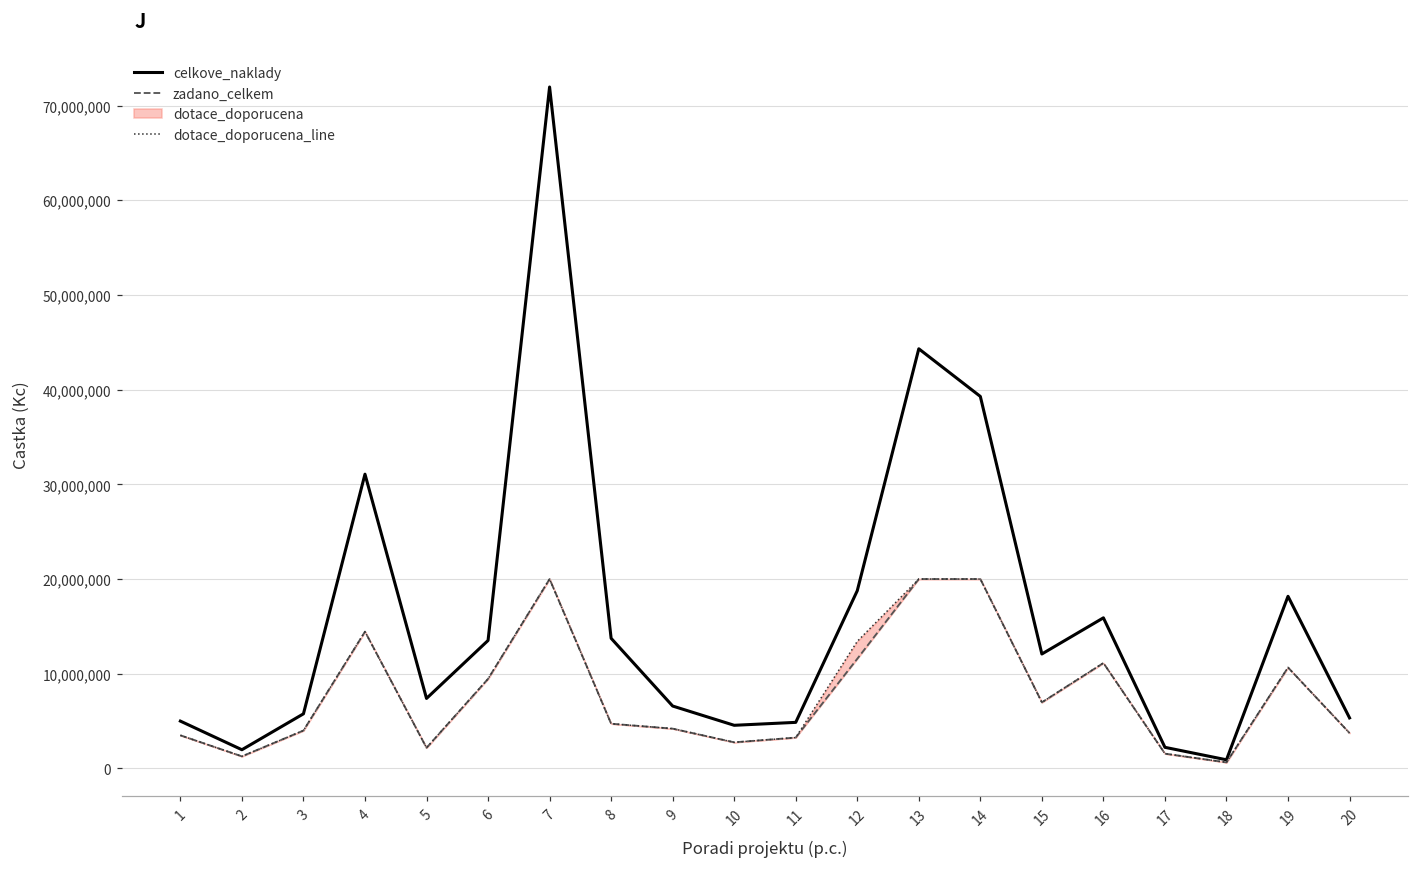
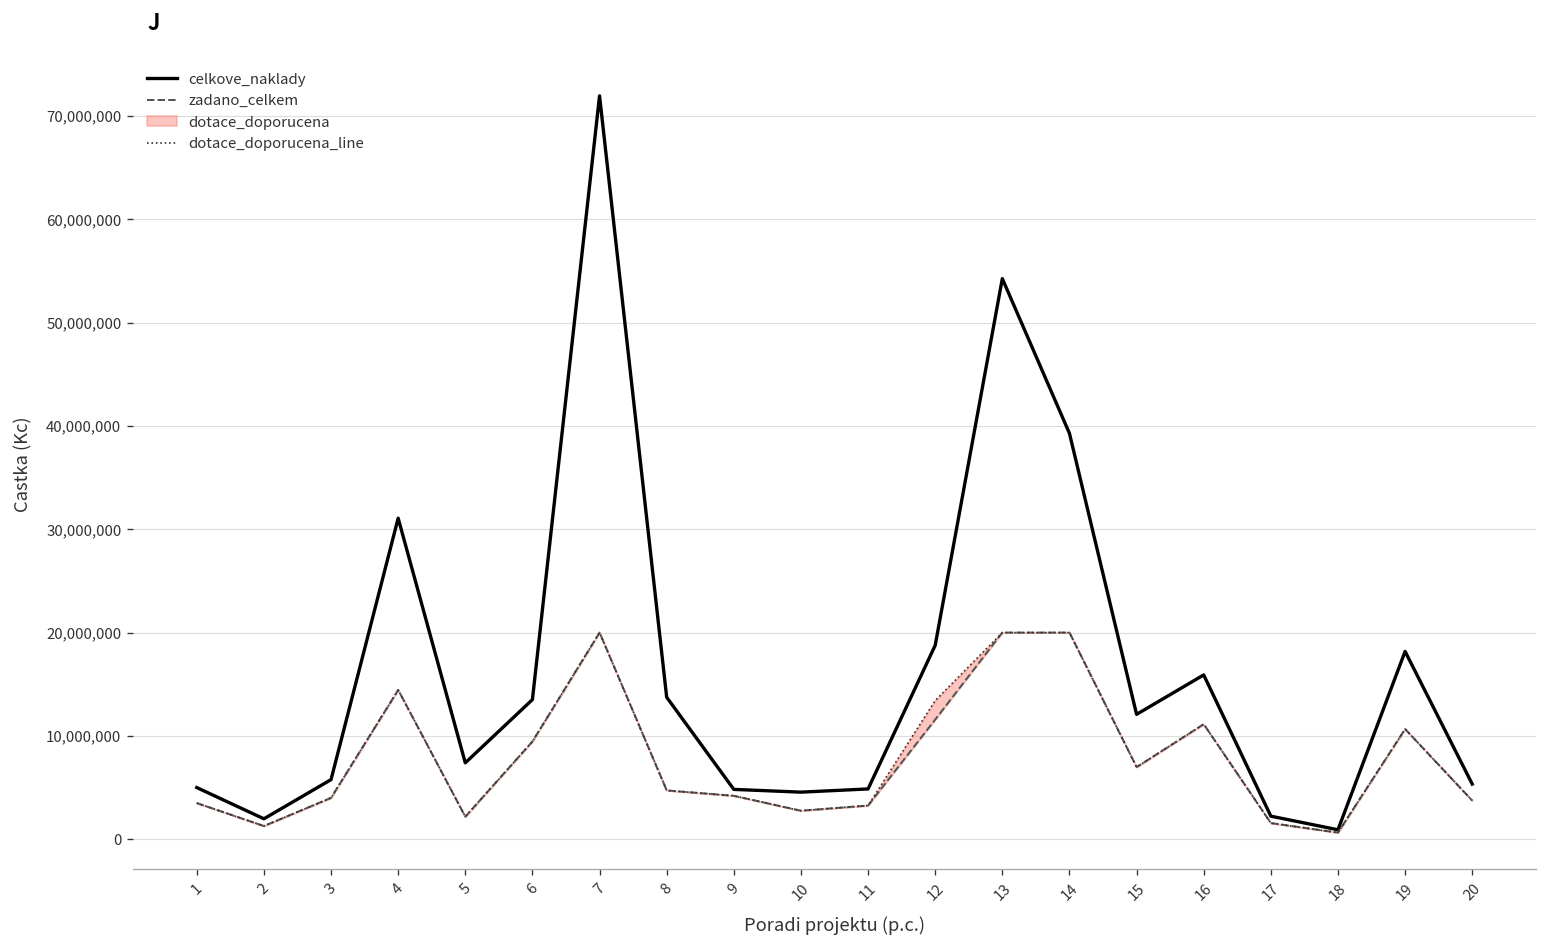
  {
    "celkove_naklady": {
      "1": "5,000,000",
      "2": "2,000,000",
      "3": "6,000,000",
      "4": "31,000,000",
      "5": "7,000,000",
      "6": "14,000,000",
      "7": "72,000,000",
      "8": "14,000,000",
-     "9": "7,000,000",
+     "9": "5,000,000",
      "10": "5,000,000",
      "11": "5,000,000",
      "12": "19,000,000",
-     "13": "44,000,000",
+     "13": "54,000,000",
      "14": "39,000,000",
      "15": "12,000,000",
      "16": "16,000,000",
      "17": "2,000,000",
      "19": "18,000,000",
      "20": "5,000,000"
    },
    "zadano_celkem": {
      "12": "12,000,000"
    },
    "dotace_doporucena": {
      "12": "13,000,000"
    }
  }
